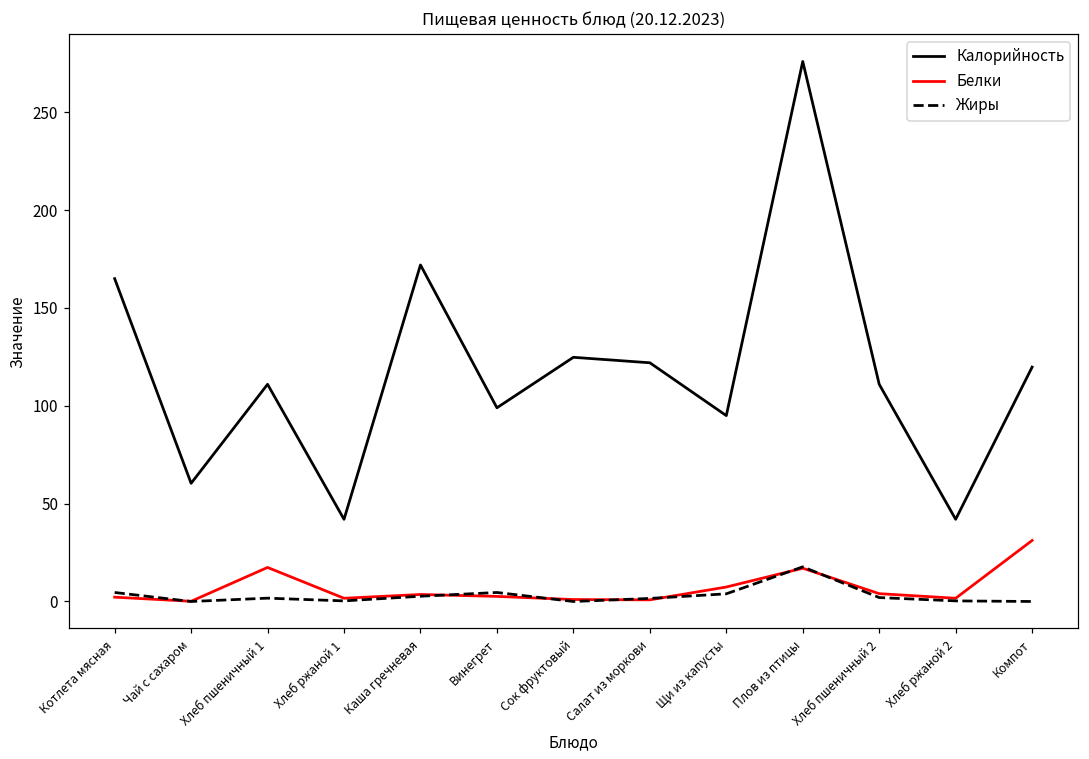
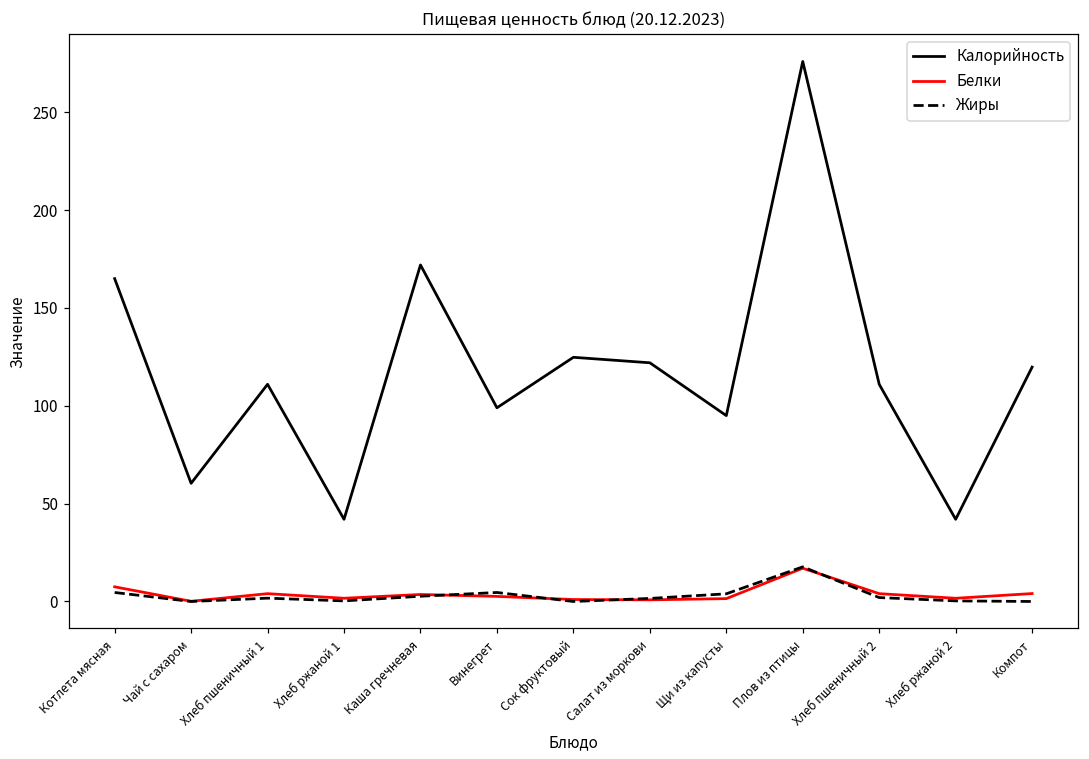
  {
    "Белки": {
-     "Котлета мясная": 2,
-     "Хлеб пшеничный 1": 17,
+     "Котлета мясная": 8,
+     "Хлеб пшеничный 1": 4,
      "Винегрет": 3,
-     "Щи из капусты": 7,
+     "Щи из капусты": 1,
      "Хлеб пшеничный 2": 4,
-     "Компот": 31
+     "Компот": 4
    }
  }
